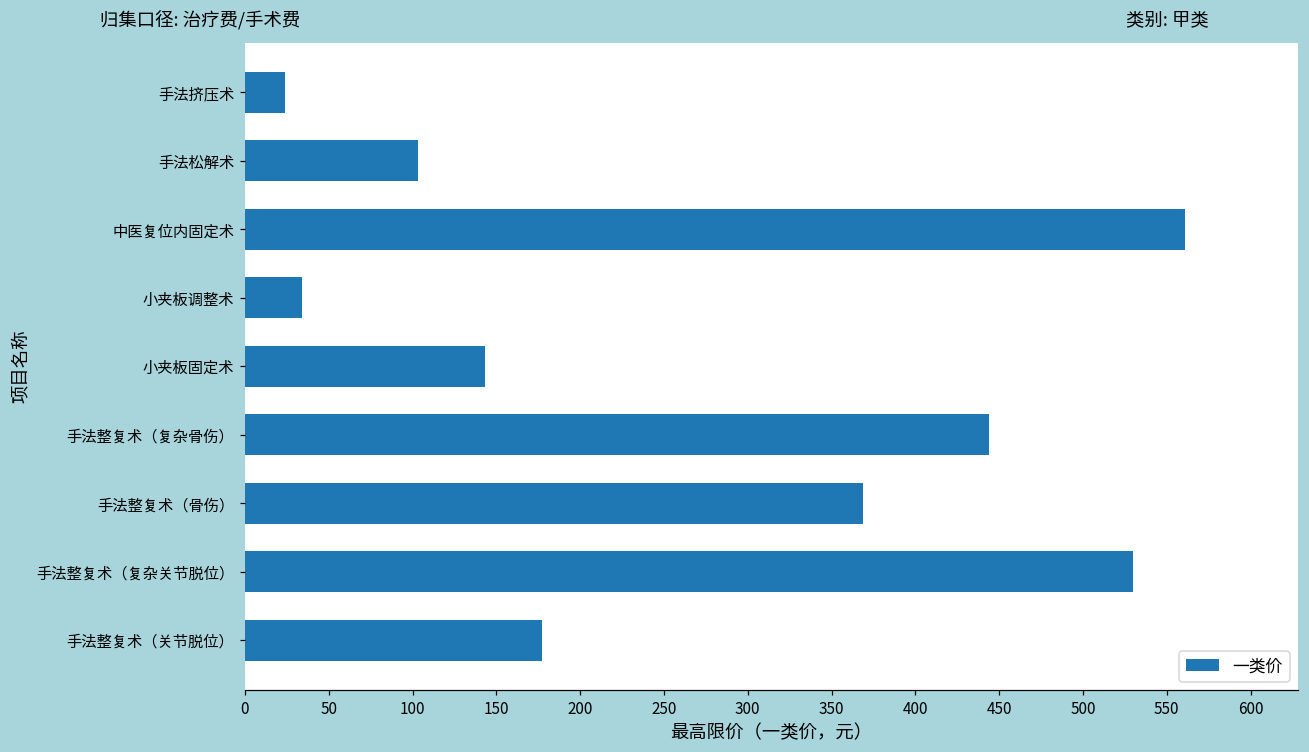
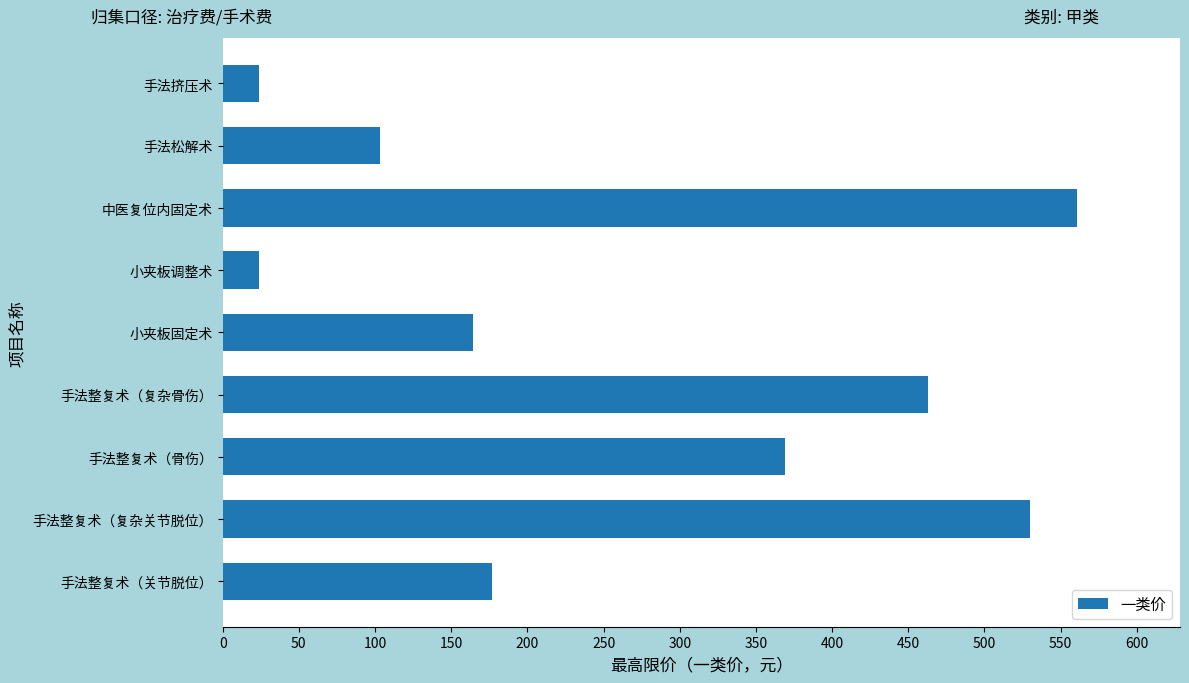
  {
    "手法挤压术": 24,
    "手法松解术": 103,
    "中医复位内固定术": 561,
-   "小夹板调整术": 34,
-   "小夹板固定术": 143,
-   "手法整复术（复杂骨伤）": 444,
+   "小夹板调整术": 24,
+   "小夹板固定术": 164,
+   "手法整复术（复杂骨伤）": 463,
    "手法整复术（骨伤）": 369,
    "手法整复术（复杂关节脱位）": 530,
    "手法整复术（关节脱位）": 177
  }
